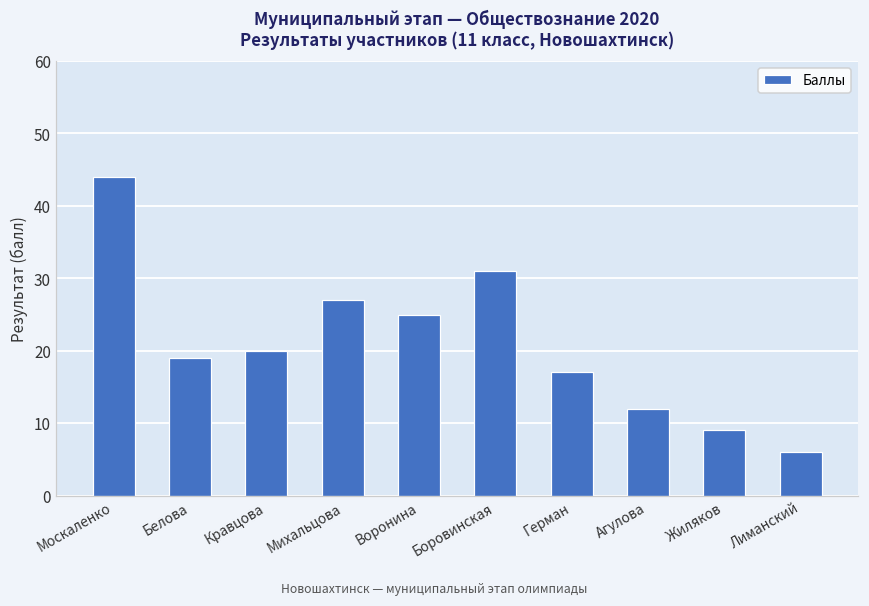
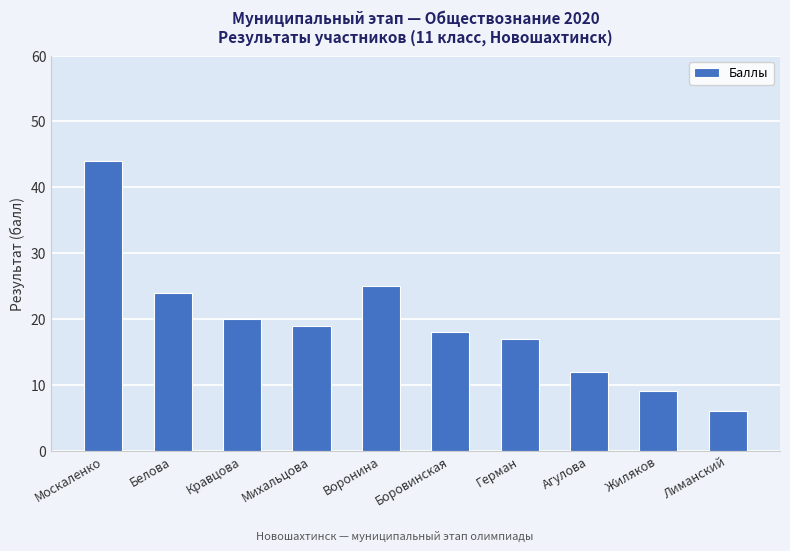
  {
    "Москаленко": 44,
-   "Белова": 19,
+   "Белова": 24,
    "Кравцова": 20,
-   "Михальцова": 27,
+   "Михальцова": 19,
    "Воронина": 25,
-   "Боровинская": 31,
+   "Боровинская": 18,
    "Герман": 17,
    "Агулова": 12,
    "Жиляков": 9,
    "Лиманский": 6
  }
